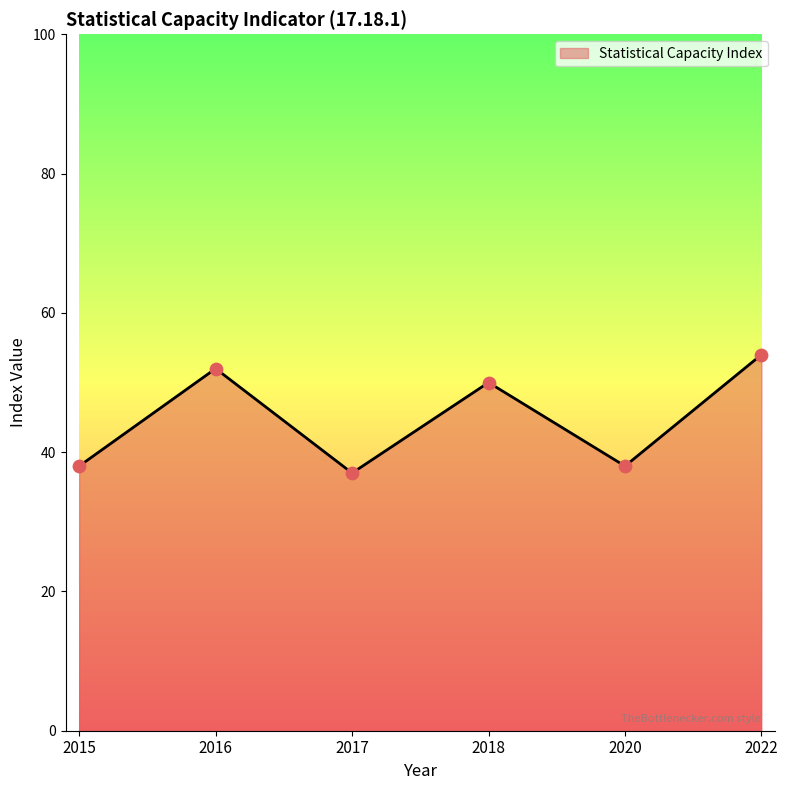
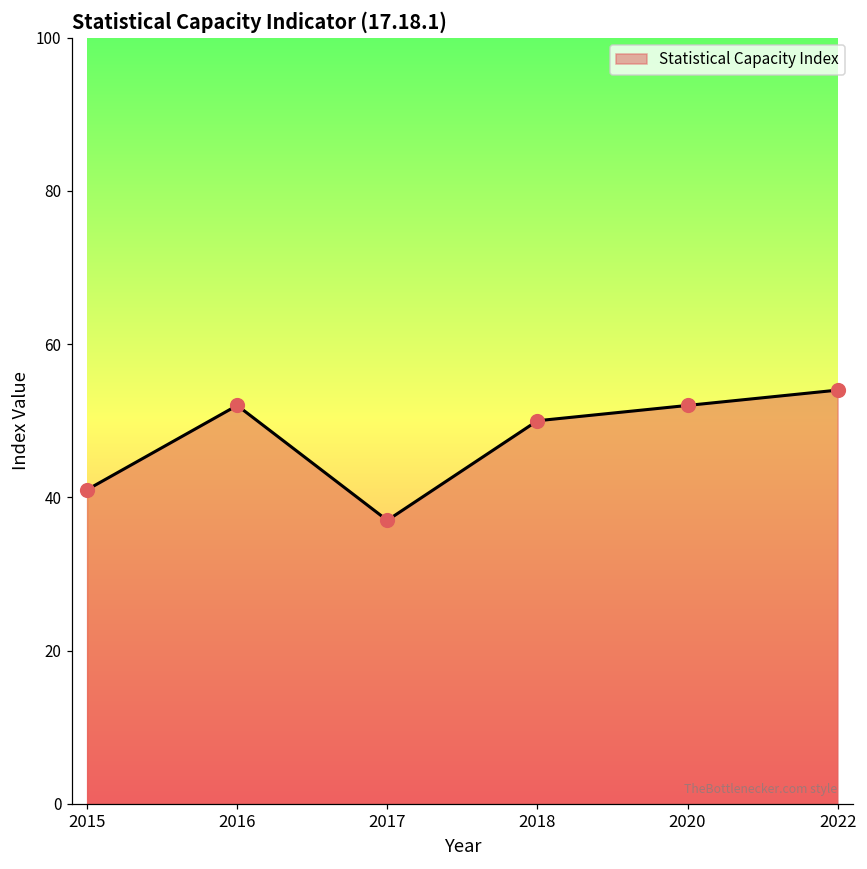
  {
-   "2015": 38,
+   "2015": 41,
    "2016": 52,
    "2017": 37,
    "2018": 50,
-   "2020": 38,
+   "2020": 52,
    "2022": 54
  }
